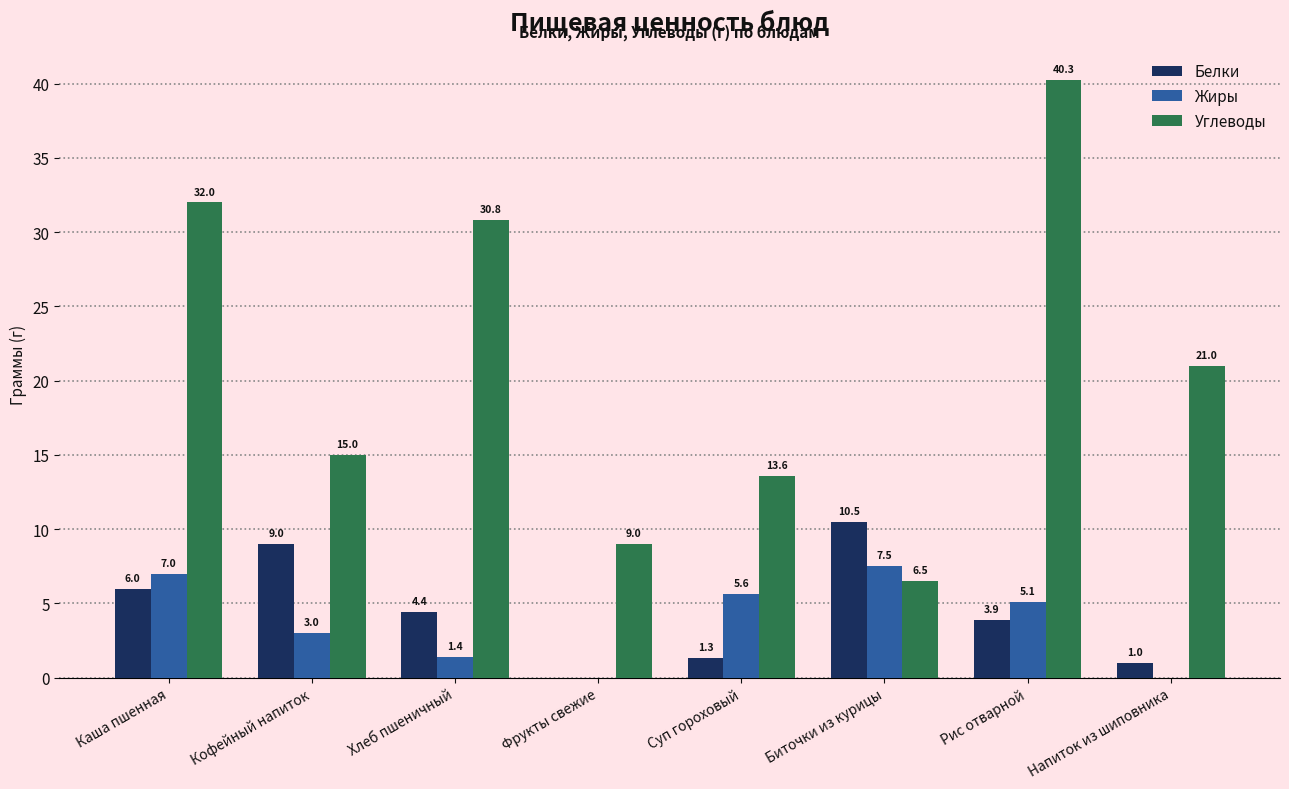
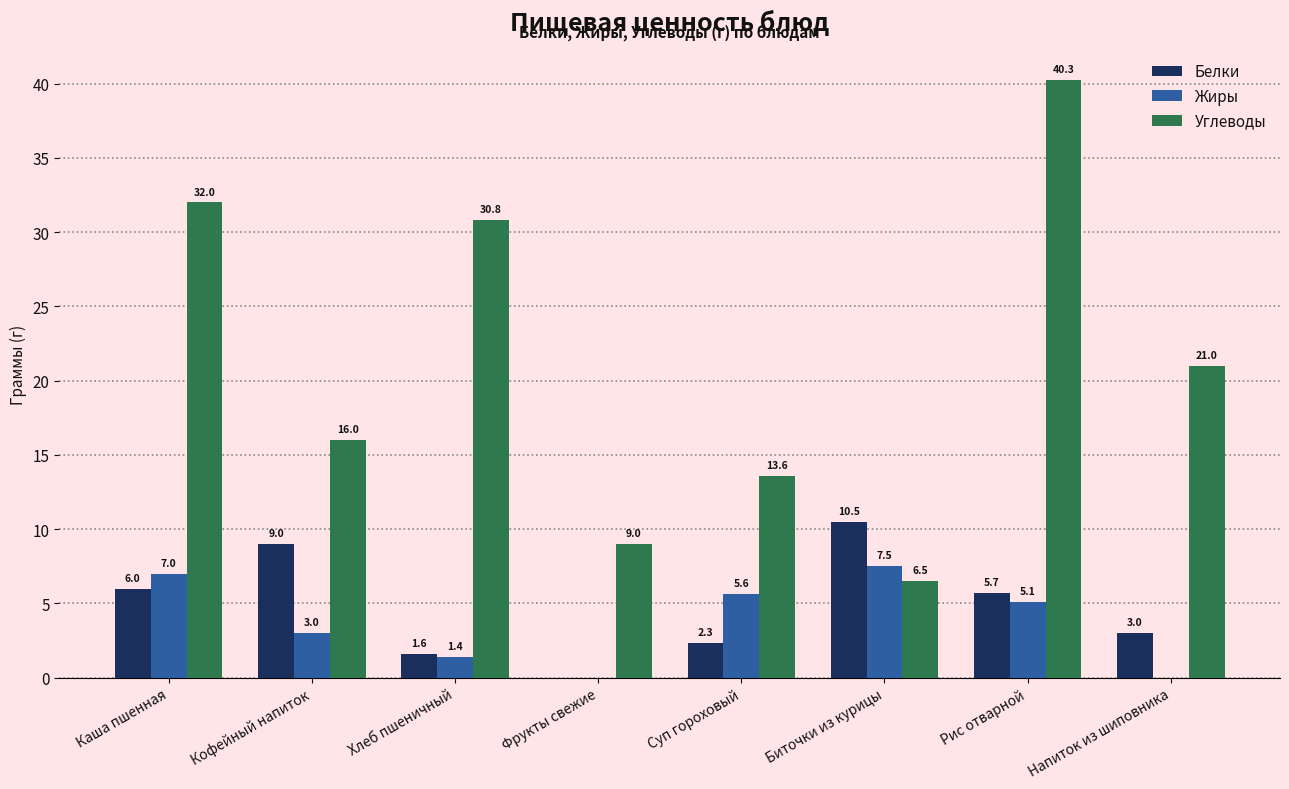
  {
    "Белки": {
      "Каша пшенная": 6.0,
      "Кофейный напиток": 9.0,
-     "Хлеб пшеничный": 4.4,
-     "Суп гороховый": 1.3,
+     "Хлеб пшеничный": 1.6,
+     "Суп гороховый": 2.3,
      "Биточки из курицы": 10.5,
-     "Рис отварной": 3.9,
-     "Напиток из шиповника": 1.0
+     "Рис отварной": 5.7,
+     "Напиток из шиповника": 3.0
    },
    "Жиры": {
      "Каша пшенная": 7.0,
      "Кофейный напиток": 3.0,
      "Хлеб пшеничный": 1.4,
      "Суп гороховый": 5.6,
      "Биточки из курицы": 7.5,
      "Рис отварной": 5.1
    },
    "Углеводы": {
      "Каша пшенная": 32.0,
-     "Кофейный напиток": 15.0,
+     "Кофейный напиток": 16.0,
      "Хлеб пшеничный": 30.8,
      "Фрукты свежие": 9.0,
      "Суп гороховый": 13.6,
      "Биточки из курицы": 6.5,
      "Рис отварной": 40.3,
      "Напиток из шиповника": 21.0
    }
  }
